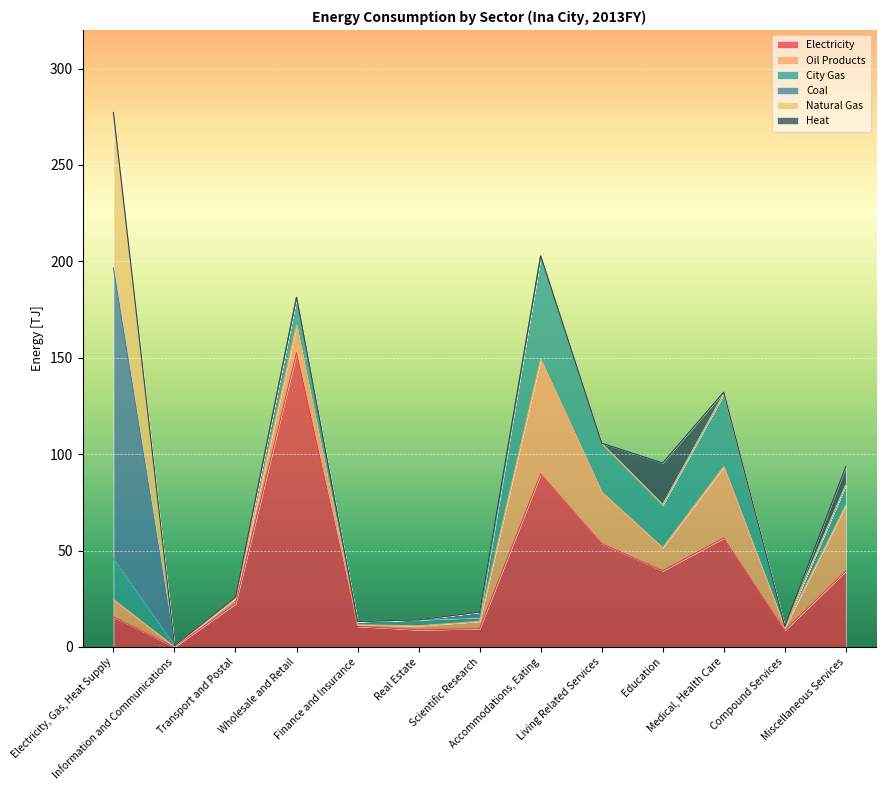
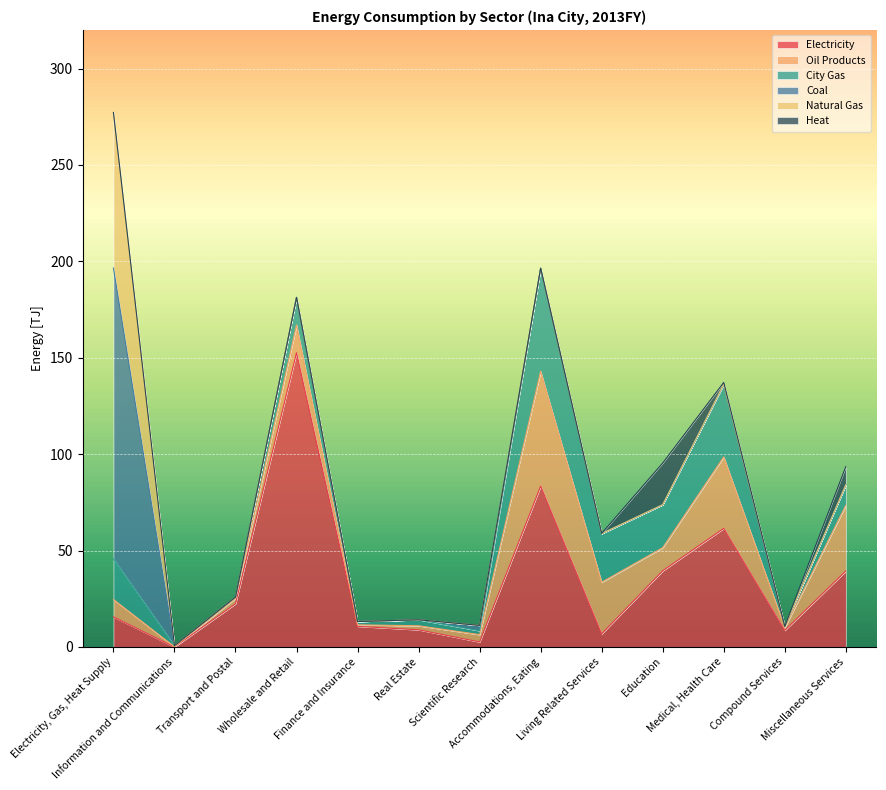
  {
    "Electricity": {
      "Electricity, Gas, Heat Supply": 16,
      "Transport and Postal": 22,
      "Wholesale and Retail": 153,
      "Real Estate": 9,
-     "Scientific Research": 10,
-     "Accommodations, Eating": 90,
-     "Living Related Services": 54,
+     "Scientific Research": 3,
+     "Accommodations, Eating": 83,
+     "Living Related Services": 7,
      "Education": 40,
-     "Medical, Health Care": 57,
+     "Medical, Health Care": 62,
      "Compound Services": 9,
      "Miscellaneous Services": 39
    },
    "Heat": {
      "Education": 22,
      "Miscellaneous Services": 9
    }
  }
